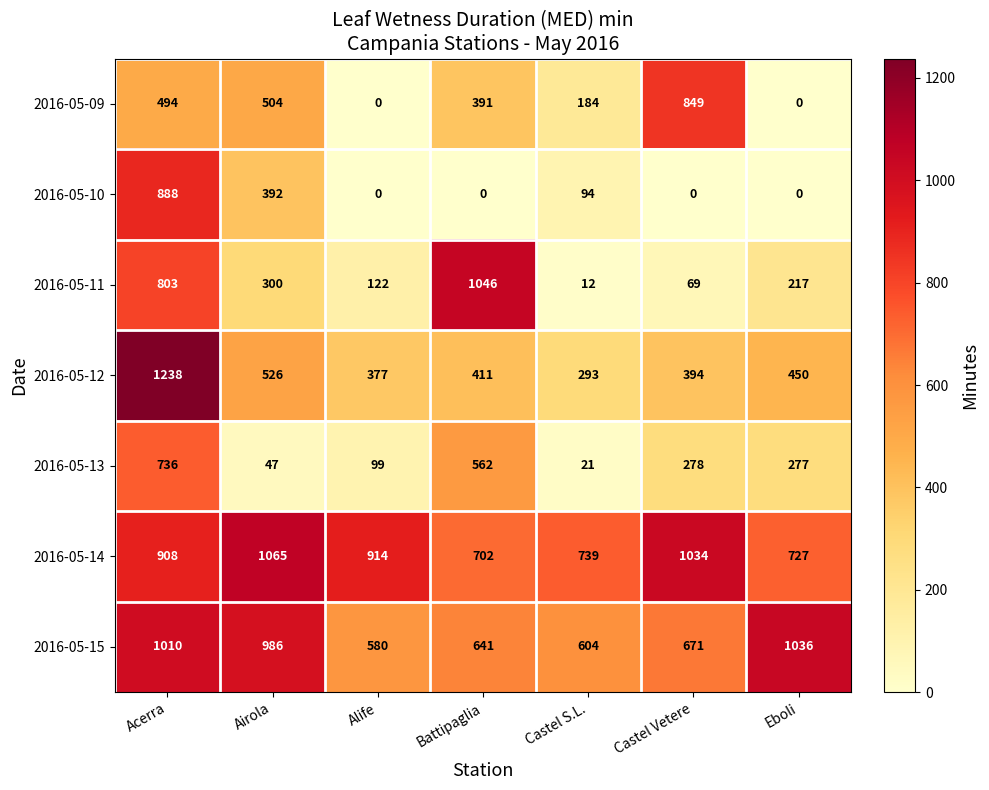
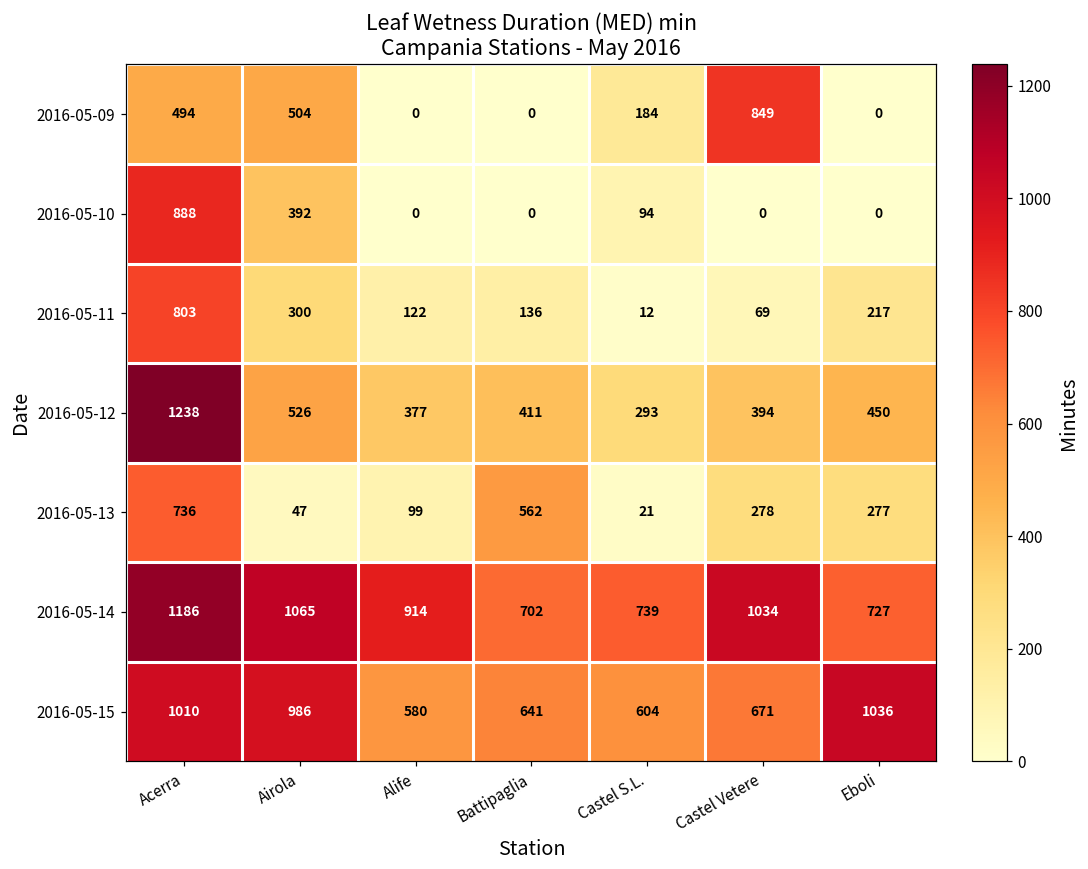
  {
    "2016-05-09": {
      "Acerra": 494,
      "Airola": 504,
      "Alife": 0,
-     "Battipaglia": 391,
+     "Battipaglia": 0,
      "Castel S.L.": 184,
      "Castel Vetere": 849,
      "Eboli": 0
    },
    "2016-05-10": {
      "Acerra": 888,
      "Airola": 392,
      "Alife": 0,
      "Battipaglia": 0,
      "Castel S.L.": 94,
      "Castel Vetere": 0,
      "Eboli": 0
    },
    "2016-05-11": {
      "Acerra": 803,
      "Airola": 300,
      "Alife": 122,
-     "Battipaglia": 1046,
+     "Battipaglia": 136,
      "Castel S.L.": 12,
      "Castel Vetere": 69,
      "Eboli": 217
    },
    "2016-05-12": {
      "Acerra": 1238,
      "Airola": 526,
      "Alife": 377,
      "Battipaglia": 411,
      "Castel S.L.": 293,
      "Castel Vetere": 394,
      "Eboli": 450
    },
    "2016-05-13": {
      "Acerra": 736,
      "Airola": 47,
      "Alife": 99,
      "Battipaglia": 562,
      "Castel S.L.": 21,
      "Castel Vetere": 278,
      "Eboli": 277
    },
    "2016-05-14": {
-     "Acerra": 908,
+     "Acerra": 1186,
      "Airola": 1065,
      "Alife": 914,
      "Battipaglia": 702,
      "Castel S.L.": 739,
      "Castel Vetere": 1034,
      "Eboli": 727
    },
    "2016-05-15": {
      "Acerra": 1010,
      "Airola": 986,
      "Alife": 580,
      "Battipaglia": 641,
      "Castel S.L.": 604,
      "Castel Vetere": 671,
      "Eboli": 1036
    }
  }
